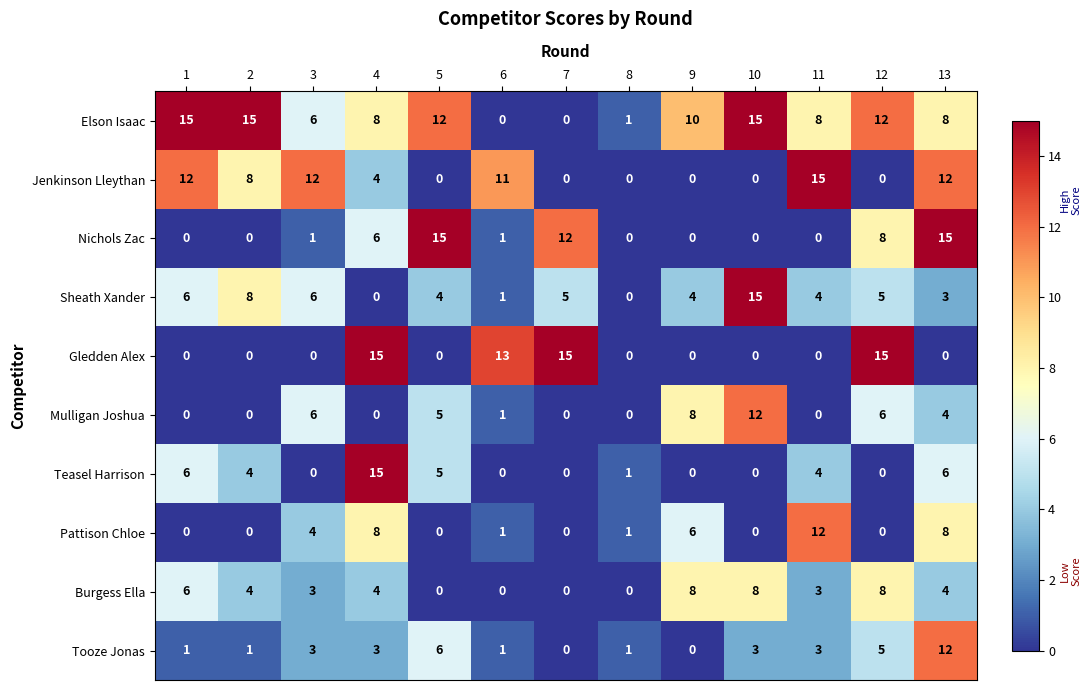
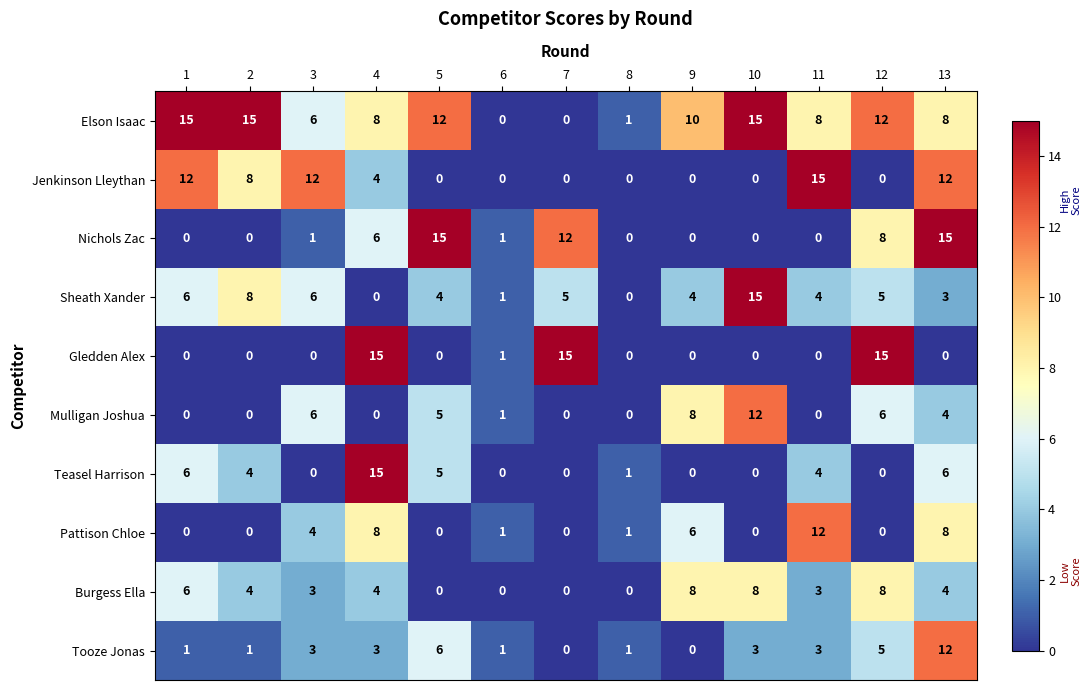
  {
    "Elson Isaac": {
      "1": 15,
      "2": 15,
      "3": 6,
      "4": 8,
      "5": 12,
      "6": 0,
      "7": 0,
      "8": 1,
      "9": 10,
      "10": 15,
      "11": 8,
      "12": 12,
      "13": 8
    },
    "Jenkinson Lleythan": {
      "1": 12,
      "2": 8,
      "3": 12,
      "4": 4,
      "5": 0,
-     "6": 11,
+     "6": 0,
      "7": 0,
      "8": 0,
      "9": 0,
      "10": 0,
      "11": 15,
      "12": 0,
      "13": 12
    },
    "Nichols Zac": {
      "1": 0,
      "2": 0,
      "3": 1,
      "4": 6,
      "5": 15,
      "6": 1,
      "7": 12,
      "8": 0,
      "9": 0,
      "10": 0,
      "11": 0,
      "12": 8,
      "13": 15
    },
    "Sheath Xander": {
      "1": 6,
      "2": 8,
      "3": 6,
      "4": 0,
      "5": 4,
      "6": 1,
      "7": 5,
      "8": 0,
      "9": 4,
      "10": 15,
      "11": 4,
      "12": 5,
      "13": 3
    },
    "Gledden Alex": {
      "1": 0,
      "2": 0,
      "3": 0,
      "4": 15,
      "5": 0,
-     "6": 13,
+     "6": 1,
      "7": 15,
      "8": 0,
      "9": 0,
      "10": 0,
      "11": 0,
      "12": 15,
      "13": 0
    },
    "Mulligan Joshua": {
      "1": 0,
      "2": 0,
      "3": 6,
      "4": 0,
      "5": 5,
      "6": 1,
      "7": 0,
      "8": 0,
      "9": 8,
      "10": 12,
      "11": 0,
      "12": 6,
      "13": 4
    },
    "Teasel Harrison": {
      "1": 6,
      "2": 4,
      "3": 0,
      "4": 15,
      "5": 5,
      "6": 0,
      "7": 0,
      "8": 1,
      "9": 0,
      "10": 0,
      "11": 4,
      "12": 0,
      "13": 6
    },
    "Pattison Chloe": {
      "1": 0,
      "2": 0,
      "3": 4,
      "4": 8,
      "5": 0,
      "6": 1,
      "7": 0,
      "8": 1,
      "9": 6,
      "10": 0,
      "11": 12,
      "12": 0,
      "13": 8
    },
    "Burgess Ella": {
      "1": 6,
      "2": 4,
      "3": 3,
      "4": 4,
      "5": 0,
      "6": 0,
      "7": 0,
      "8": 0,
      "9": 8,
      "10": 8,
      "11": 3,
      "12": 8,
      "13": 4
    },
    "Tooze Jonas": {
      "1": 1,
      "2": 1,
      "3": 3,
      "4": 3,
      "5": 6,
      "6": 1,
      "7": 0,
      "8": 1,
      "9": 0,
      "10": 3,
      "11": 3,
      "12": 5,
      "13": 12
    }
  }
